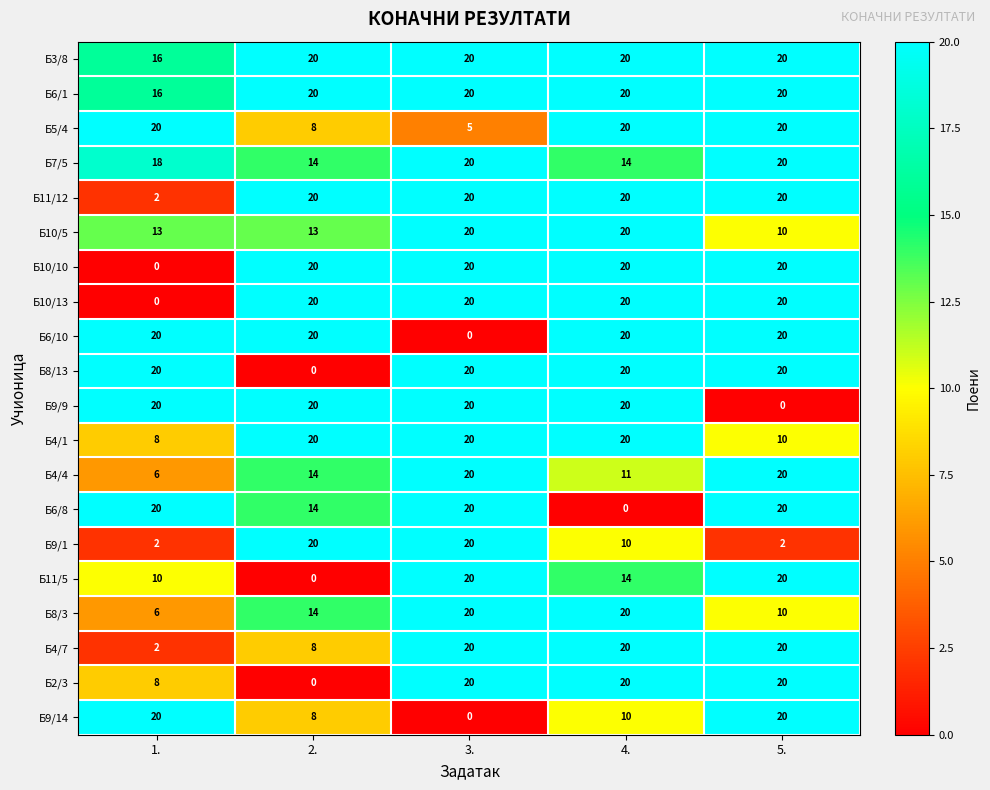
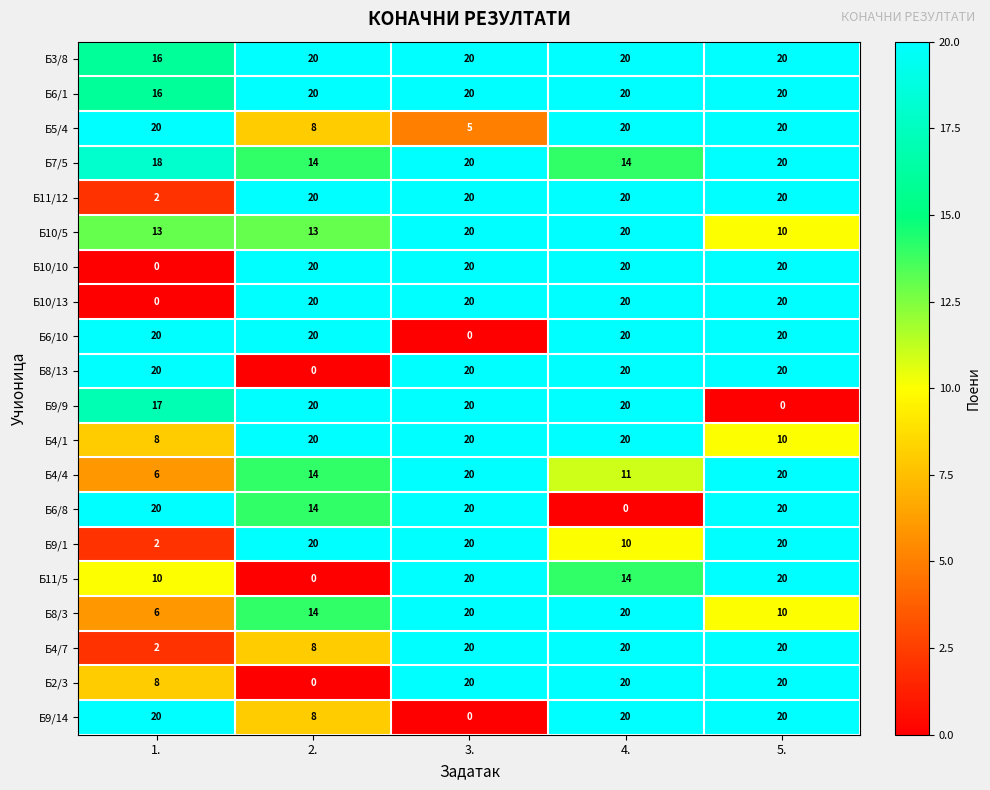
  {
    "Б3/8": {
      "1.": 16,
      "2.": 20,
      "3.": 20,
      "4.": 20,
      "5.": 20
    },
    "Б6/1": {
      "1.": 16,
      "2.": 20,
      "3.": 20,
      "4.": 20,
      "5.": 20
    },
    "Б5/4": {
      "1.": 20,
      "2.": 8,
      "3.": 5,
      "4.": 20,
      "5.": 20
    },
    "Б7/5": {
      "1.": 18,
      "2.": 14,
      "3.": 20,
      "4.": 14,
      "5.": 20
    },
    "Б11/12": {
      "1.": 2,
      "2.": 20,
      "3.": 20,
      "4.": 20,
      "5.": 20
    },
    "Б10/5": {
      "1.": 13,
      "2.": 13,
      "3.": 20,
      "4.": 20,
      "5.": 10
    },
    "Б10/10": {
      "1.": 0,
      "2.": 20,
      "3.": 20,
      "4.": 20,
      "5.": 20
    },
    "Б10/13": {
      "1.": 0,
      "2.": 20,
      "3.": 20,
      "4.": 20,
      "5.": 20
    },
    "Б6/10": {
      "1.": 20,
      "2.": 20,
      "3.": 0,
      "4.": 20,
      "5.": 20
    },
    "Б8/13": {
      "1.": 20,
      "2.": 0,
      "3.": 20,
      "4.": 20,
      "5.": 20
    },
    "Б9/9": {
-     "1.": 20,
+     "1.": 17,
      "2.": 20,
      "3.": 20,
      "4.": 20,
      "5.": 0
    },
    "Б4/1": {
      "1.": 8,
      "2.": 20,
      "3.": 20,
      "4.": 20,
      "5.": 10
    },
    "Б4/4": {
      "1.": 6,
      "2.": 14,
      "3.": 20,
      "4.": 11,
      "5.": 20
    },
    "Б6/8": {
      "1.": 20,
      "2.": 14,
      "3.": 20,
      "4.": 0,
      "5.": 20
    },
    "Б9/1": {
      "1.": 2,
      "2.": 20,
      "3.": 20,
      "4.": 10,
-     "5.": 2
+     "5.": 20
    },
    "Б11/5": {
      "1.": 10,
      "2.": 0,
      "3.": 20,
      "4.": 14,
      "5.": 20
    },
    "Б8/3": {
      "1.": 6,
      "2.": 14,
      "3.": 20,
      "4.": 20,
      "5.": 10
    },
    "Б4/7": {
      "1.": 2,
      "2.": 8,
      "3.": 20,
      "4.": 20,
      "5.": 20
    },
    "Б2/3": {
      "1.": 8,
      "2.": 0,
      "3.": 20,
      "4.": 20,
      "5.": 20
    },
    "Б9/14": {
      "1.": 20,
      "2.": 8,
      "3.": 0,
-     "4.": 10,
+     "4.": 20,
      "5.": 20
    }
  }
